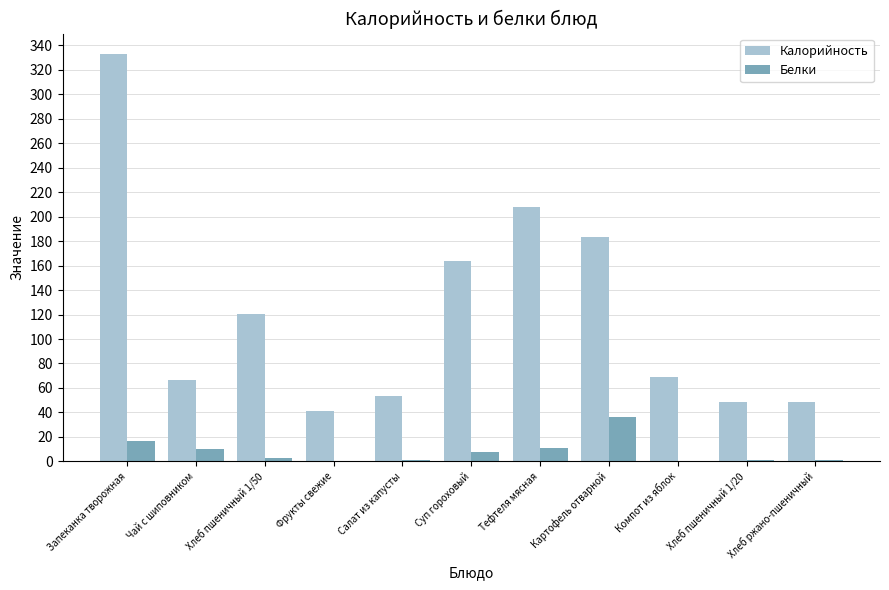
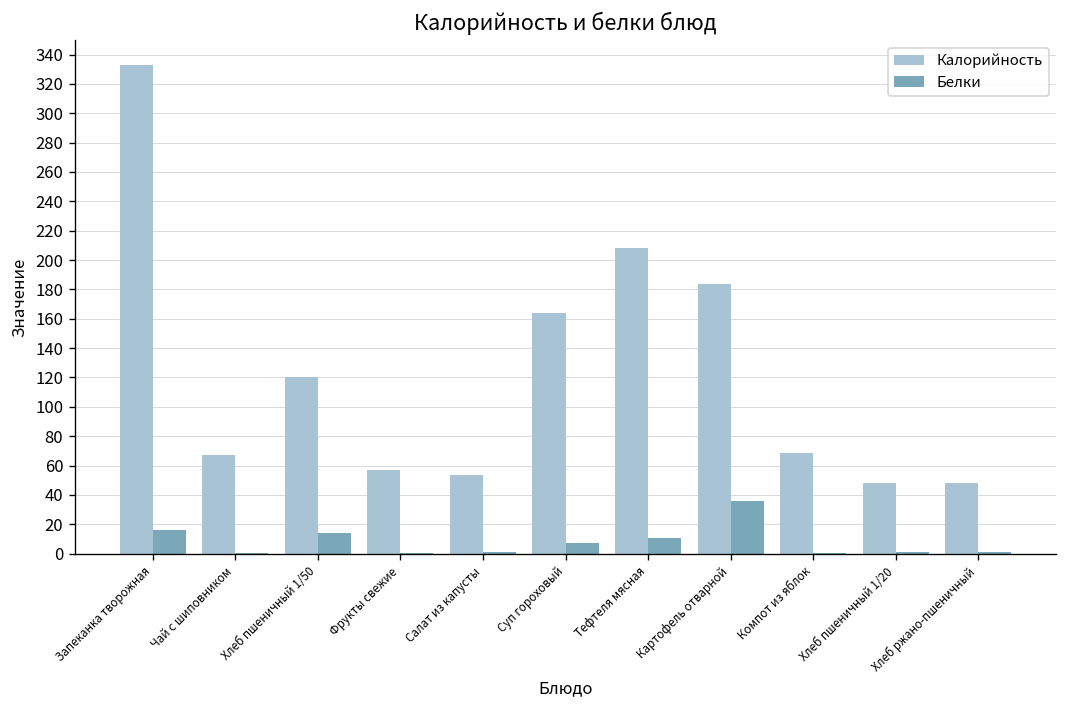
  {
    "Калорийность": {
      "Запеканка творожная": 333,
      "Чай с шиповником": 67,
      "Хлеб пшеничный 1/50": 121,
-     "Фрукты свежие": 41,
+     "Фрукты свежие": 57,
      "Салат из капусты": 54,
      "Суп гороховый": 164,
      "Тефтеля мясная": 208,
      "Картофель отварной": 183,
      "Компот из яблок": 69,
      "Хлеб пшеничный 1/20": 48,
      "Хлеб ржано-пшеничный": 48
    },
    "Белки": {
      "Запеканка творожная": 16,
-     "Чай с шиповником": 10,
-     "Хлеб пшеничный 1/50": 3,
+     "Чай с шиповником": 0,
+     "Хлеб пшеничный 1/50": 14,
      "Суп гороховый": 7,
      "Тефтеля мясная": 11,
      "Картофель отварной": 36
    }
  }
